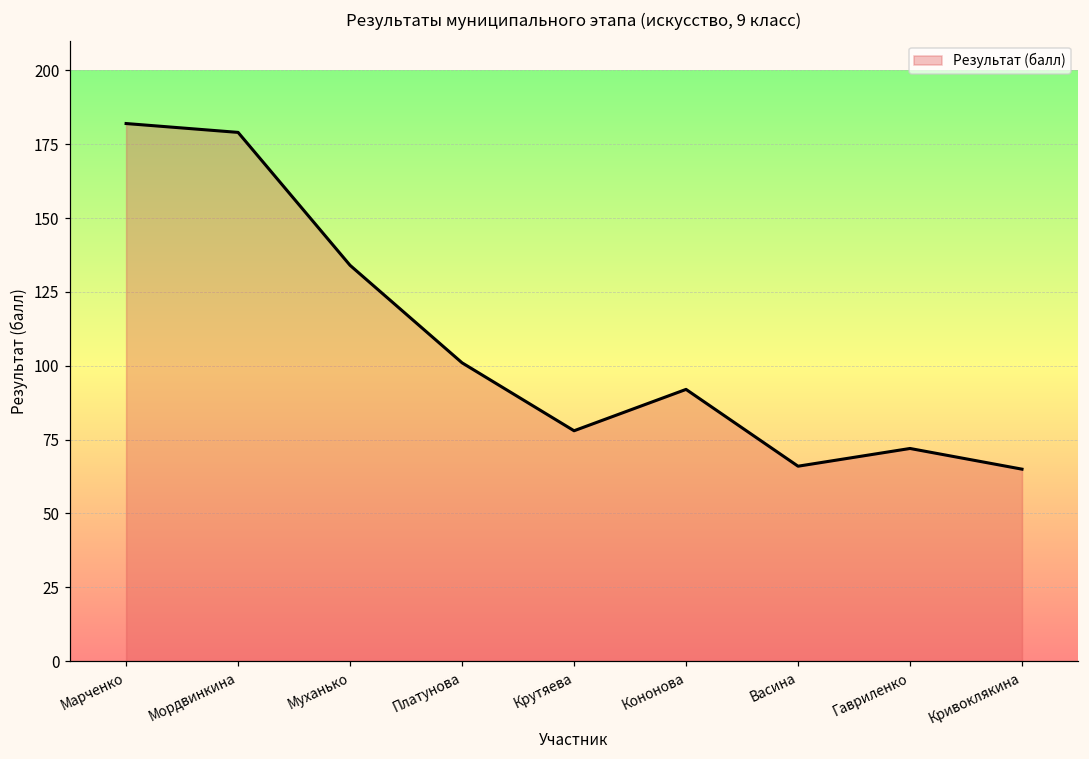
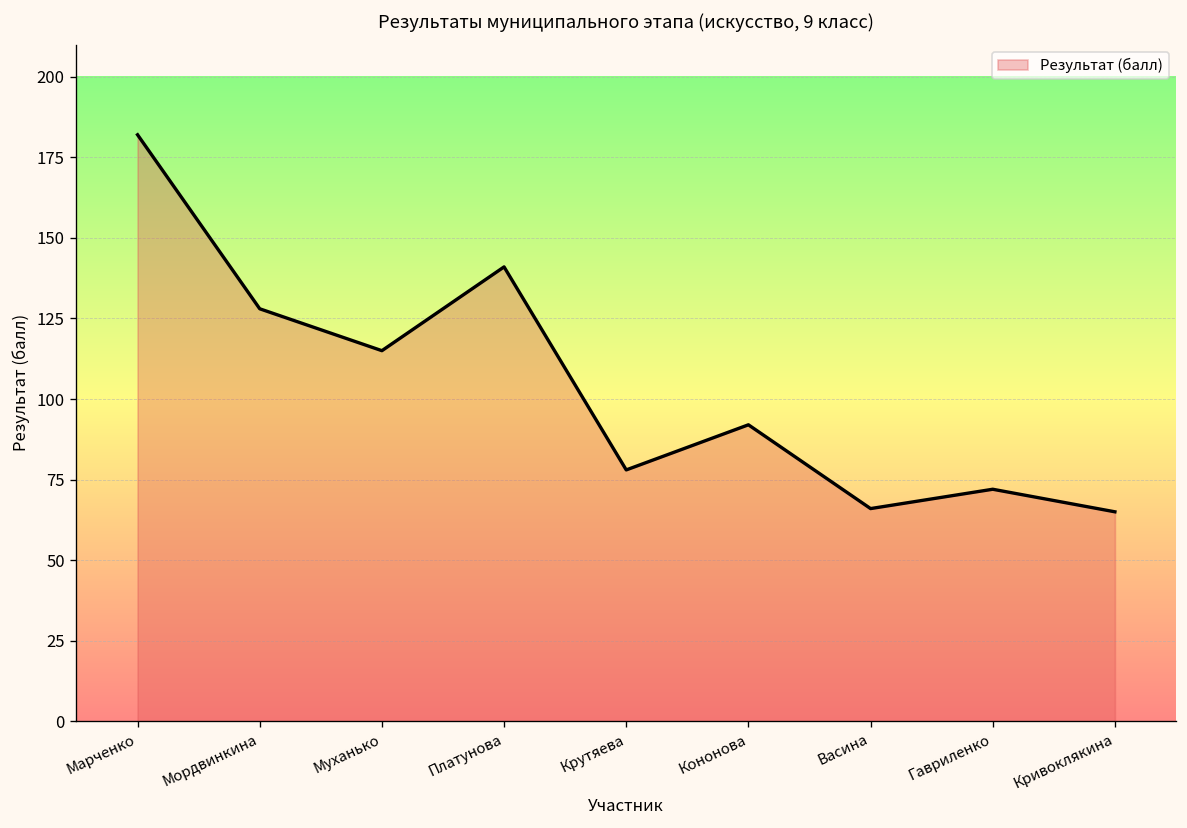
  {
    "Марченко": 182,
-   "Мордвинкина": 179,
-   "Муханько": 134,
-   "Платунова": 101,
+   "Мордвинкина": 128,
+   "Муханько": 115,
+   "Платунова": 141,
    "Крутяева": 78,
    "Кононова": 92,
    "Васина": 66,
    "Гавриленко": 72,
    "Кривоклякина": 65
  }
